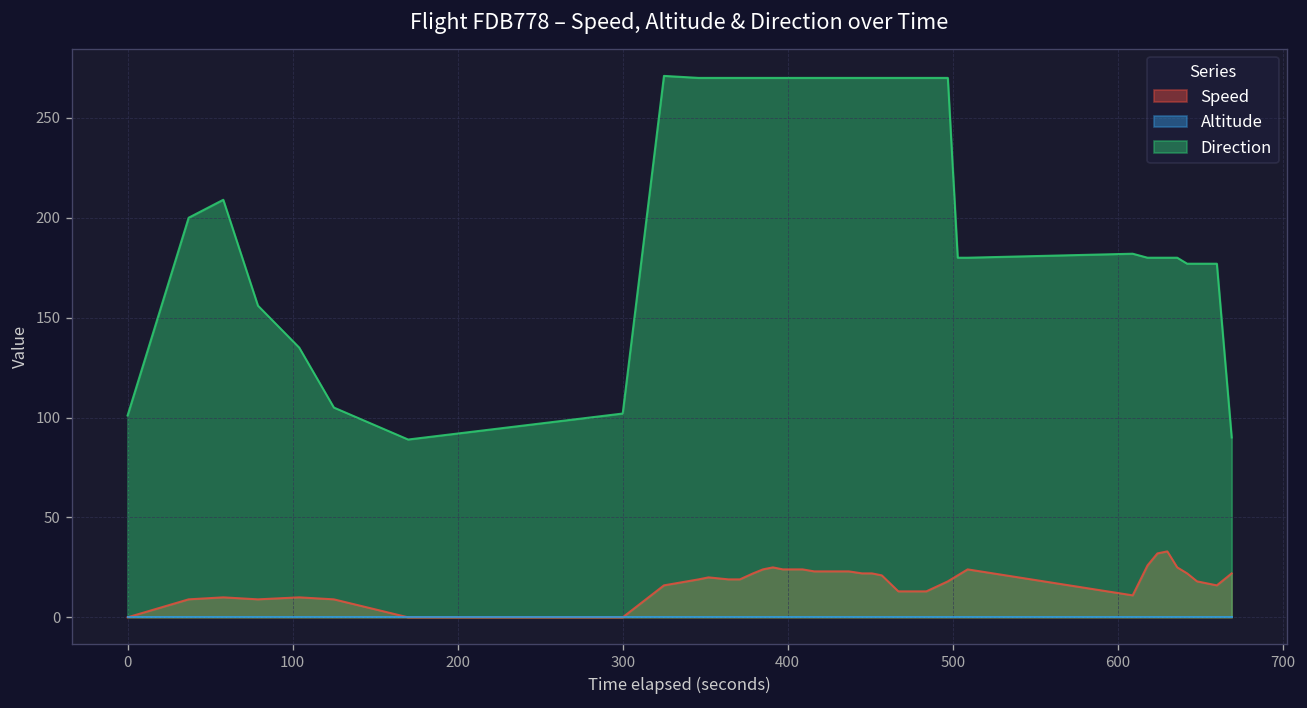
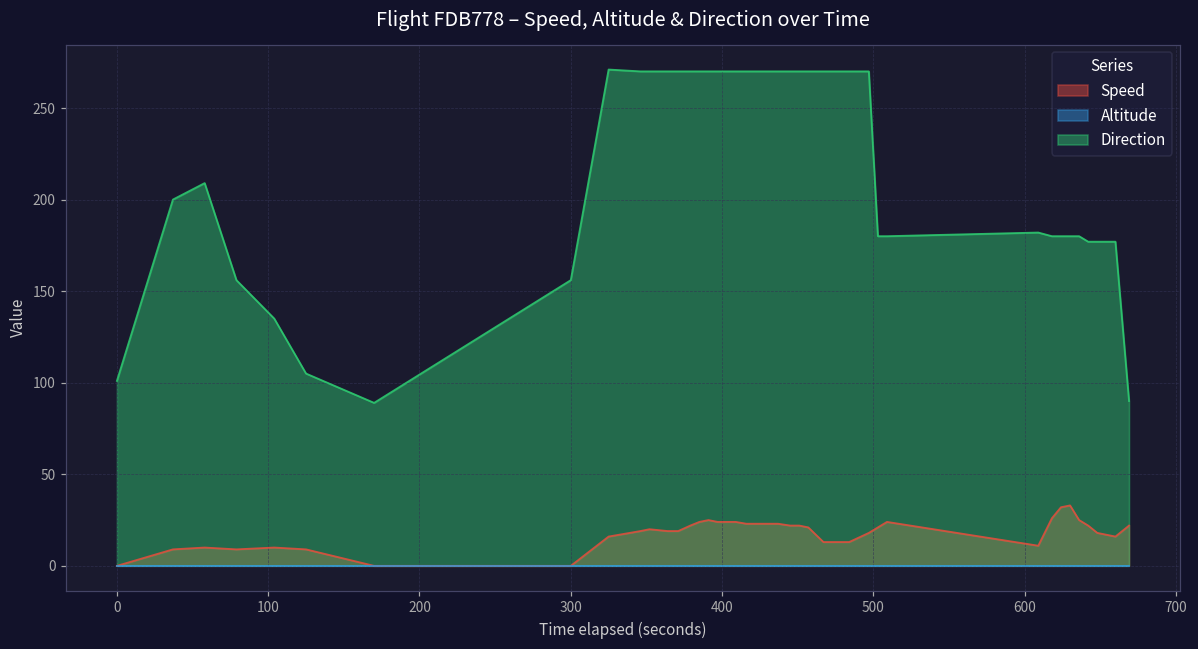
  {
    "Direction": {
      "0": 101,
-     "300": 102
+     "300": 156
    }
  }
